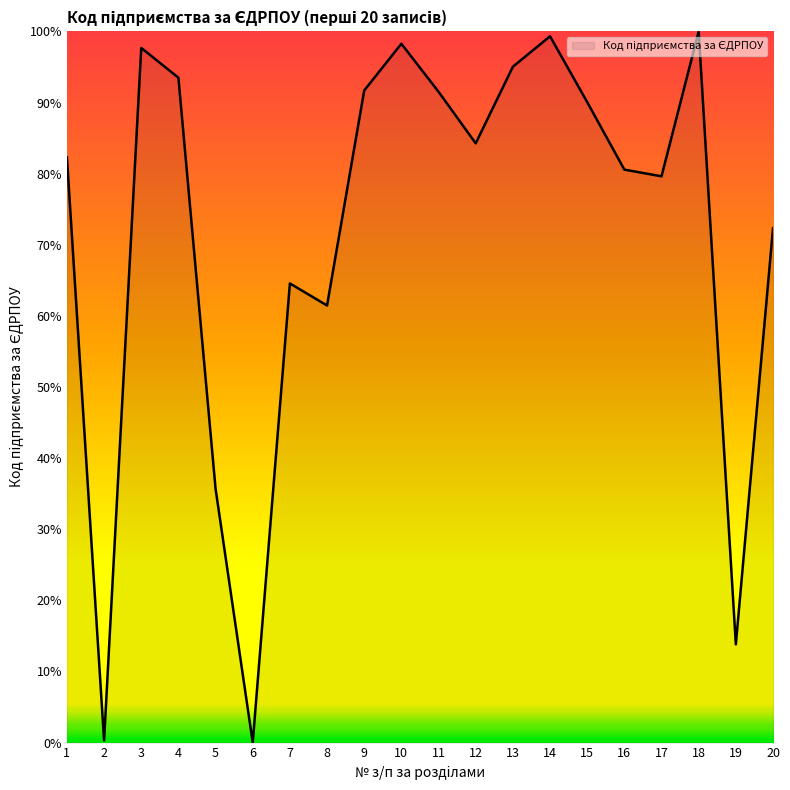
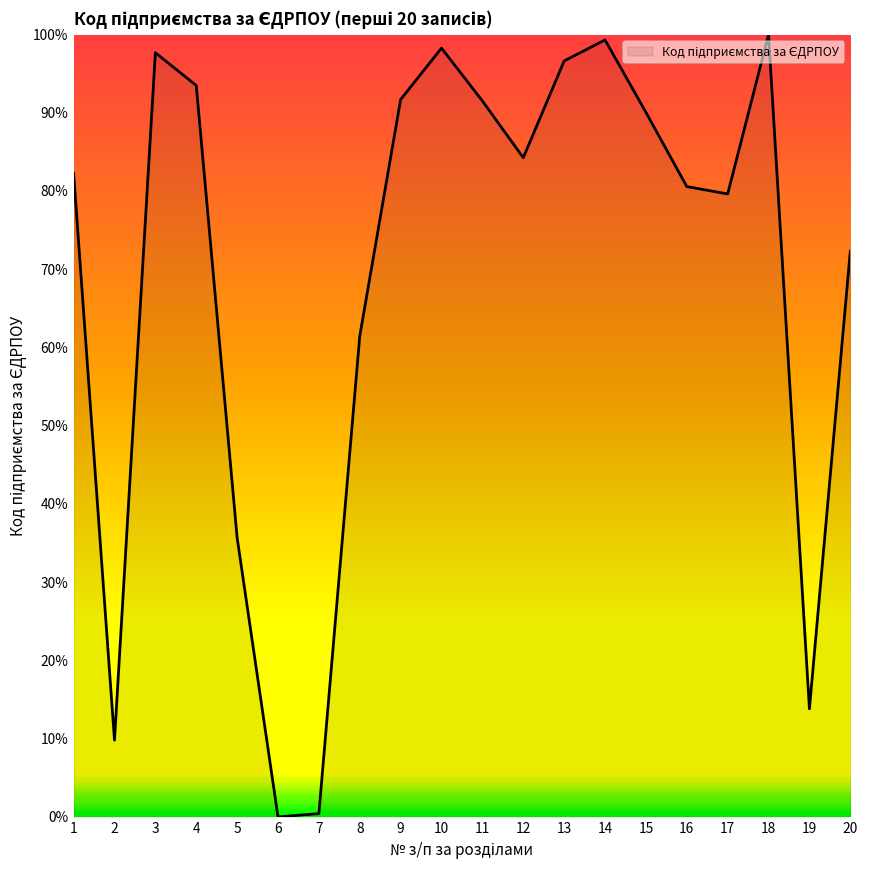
  {
    "1": "82%",
-   "2": "0%",
+   "2": "10%",
    "3": "98%",
    "4": "93%",
    "5": "36%",
    "6": "0%",
-   "7": "65%",
+   "7": "0%",
    "8": "61%",
    "9": "92%",
    "10": "98%",
    "11": "92%",
    "12": "84%",
-   "13": "95%",
+   "13": "97%",
    "14": "99%",
    "15": "90%",
    "16": "81%",
    "17": "80%",
    "18": "100%",
    "19": "14%",
    "20": "72%"
  }
